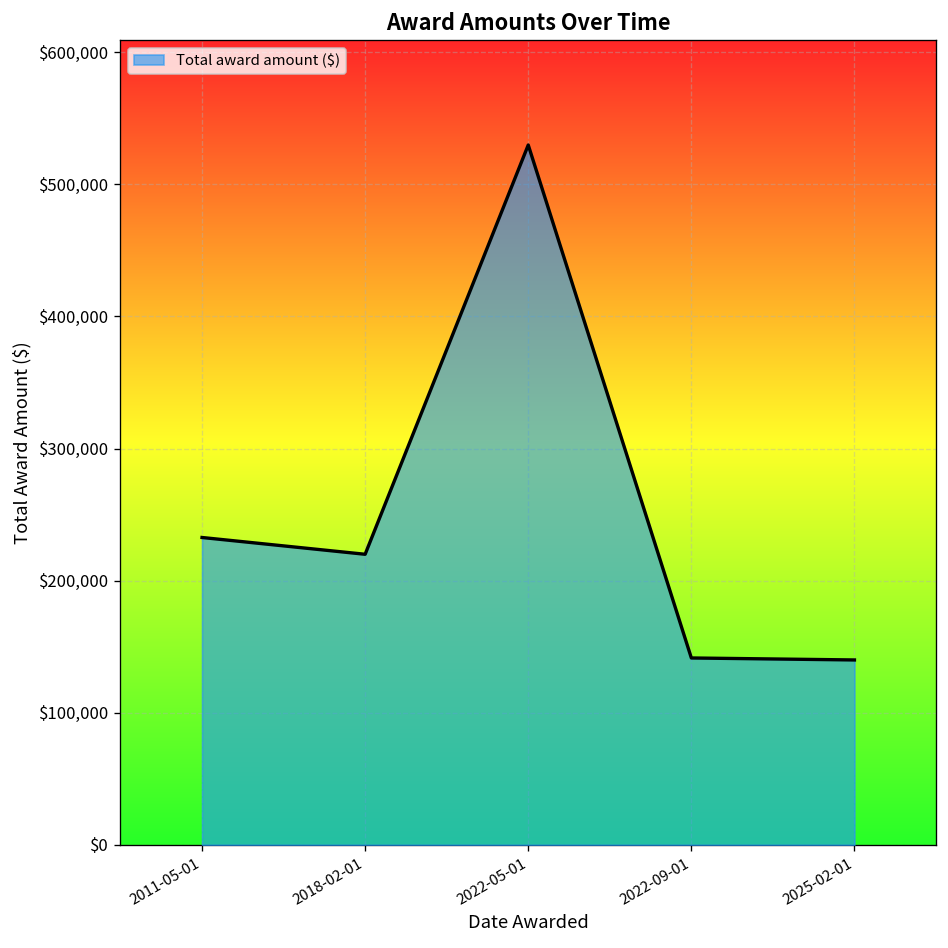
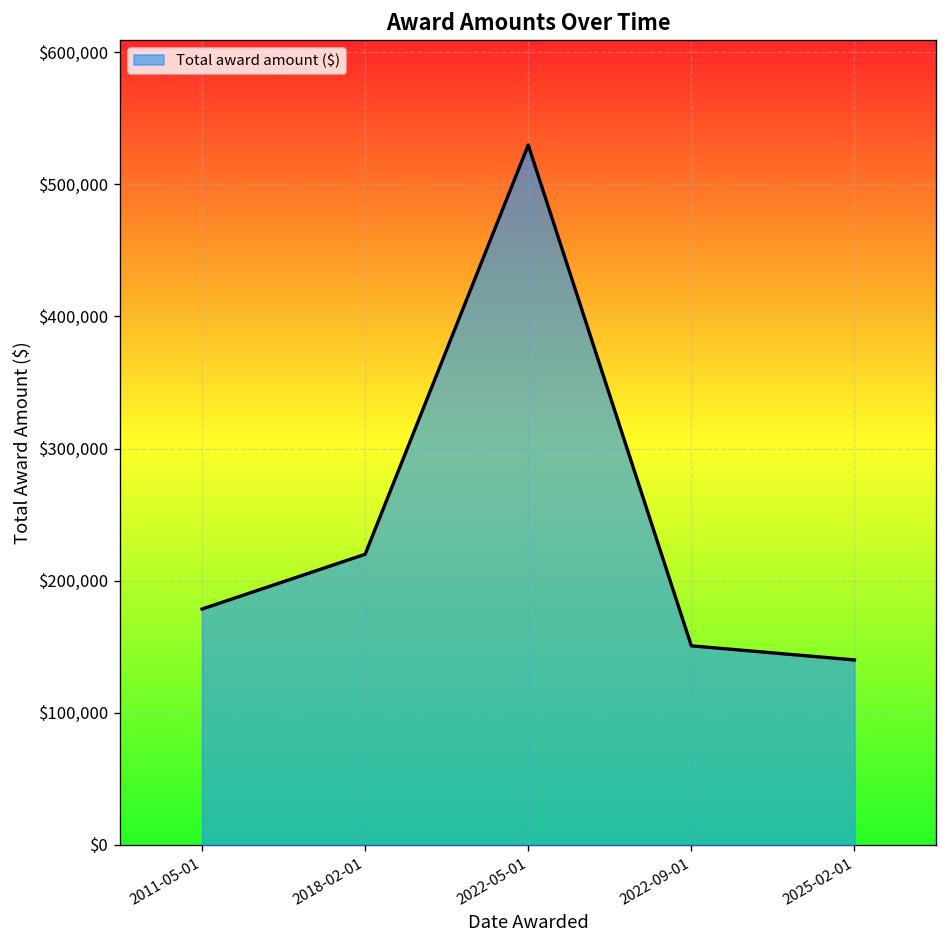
  {
-   "2011-05-01": "$233,000",
+   "2011-05-01": "$179,000",
    "2018-02-01": "$220,000",
    "2022-05-01": "$530,000",
-   "2022-09-01": "$142,000",
+   "2022-09-01": "$151,000",
    "2025-02-01": "$140,000"
  }
